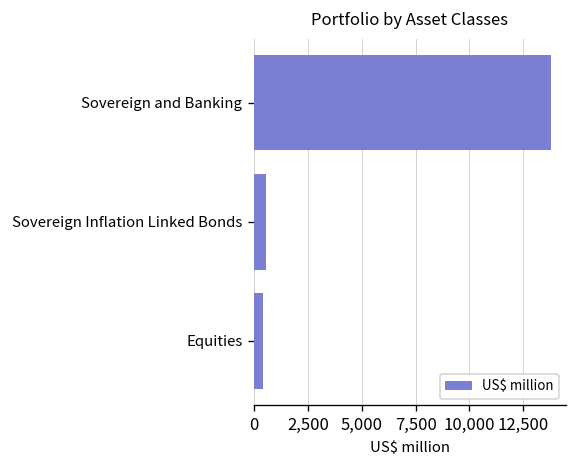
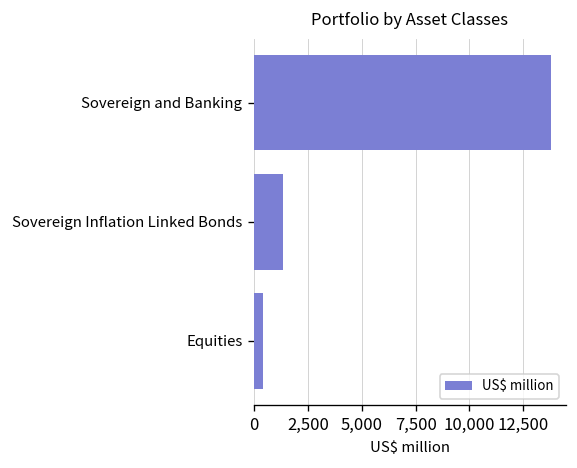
  {
    "Sovereign and Banking": "13,800",
-   "Sovereign Inflation Linked Bonds": "500",
+   "Sovereign Inflation Linked Bonds": "1,400",
    "Equities": "400"
  }
